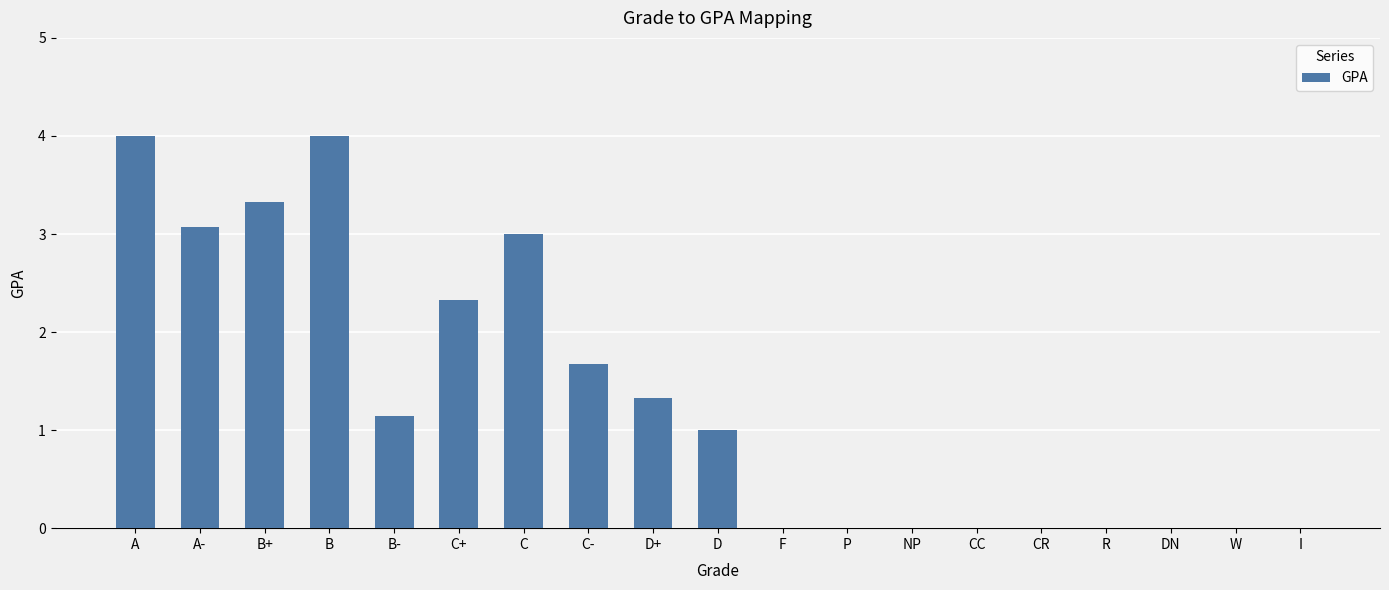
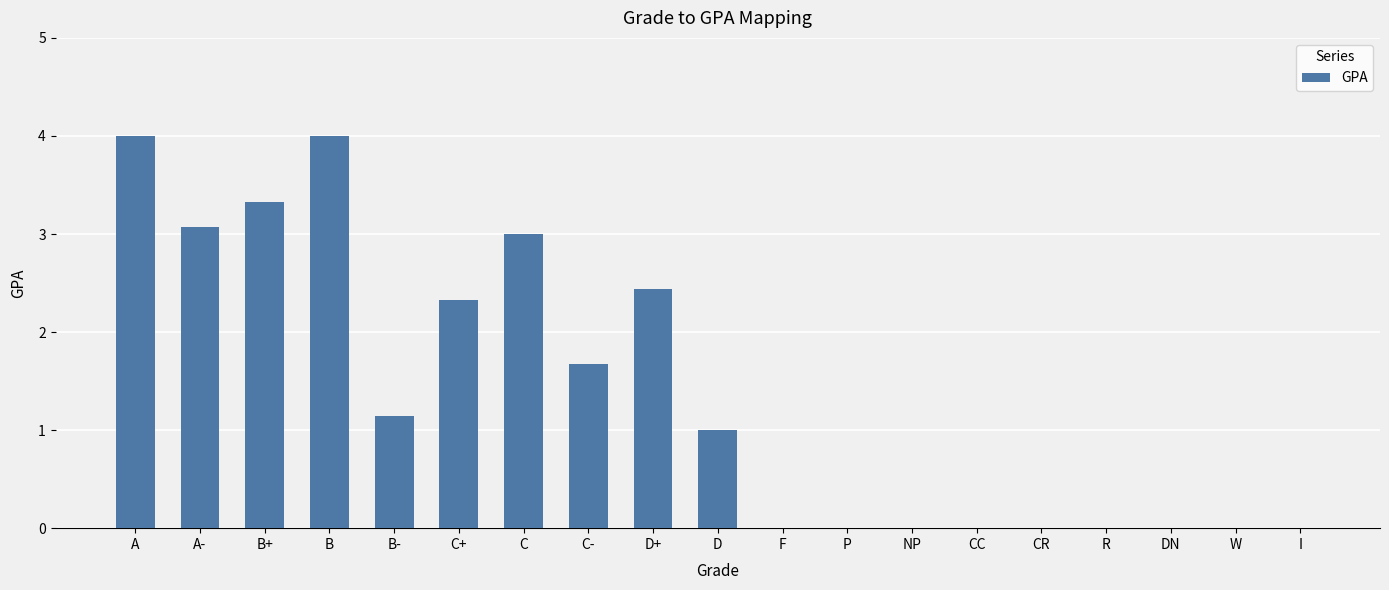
  {
    "A": 4.0,
    "A-": 3.1,
    "B+": 3.3,
    "B": 4.0,
    "B-": 1.1,
    "C+": 2.3,
    "C": 3.0,
    "C-": 1.7,
-   "D+": 1.3,
+   "D+": 2.4,
    "D": 1.0,
    "F": 0.0,
    "P": 0.0,
    "NP": 0.0,
    "CC": 0.0,
    "CR": 0.0,
    "R": 0.0,
    "DN": 0.0,
    "W": 0.0,
    "I": 0.0
  }
